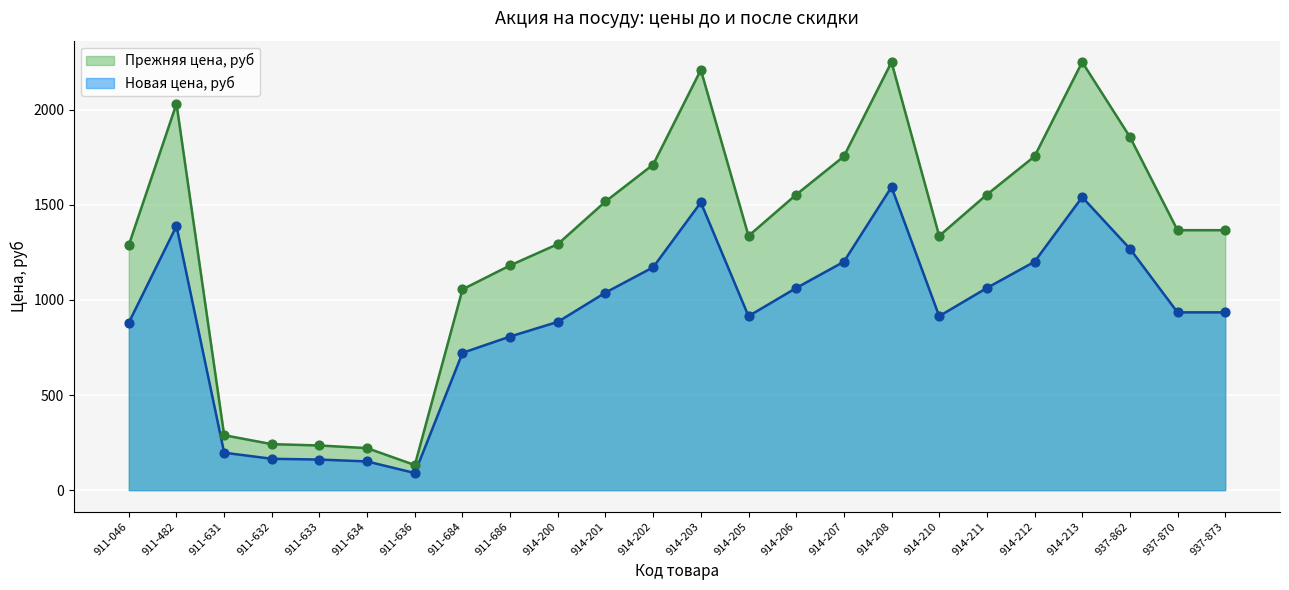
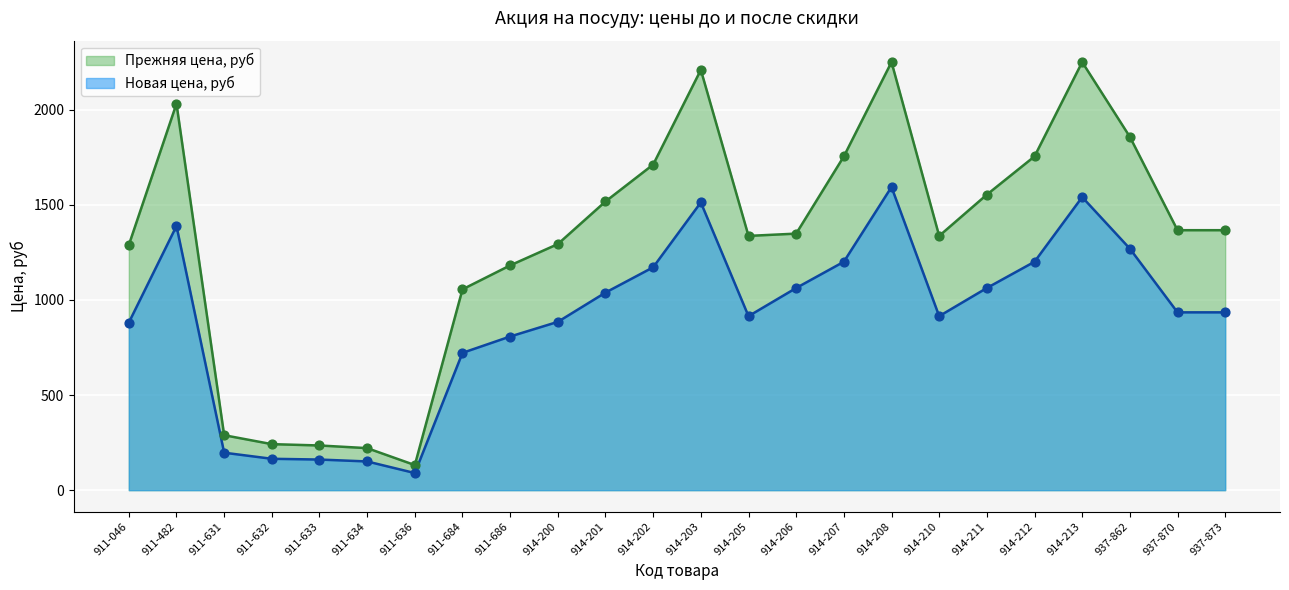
  {
    "Прежняя цена, руб": {
      "911-046": 1290,
      "911-482": 2030,
      "911-631": 290,
      "911-632": 240,
      "911-633": 240,
      "911-634": 220,
      "911-636": 130,
      "911-684": 1060,
      "911-686": 1180,
      "914-200": 1290,
      "914-201": 1520,
      "914-202": 1710,
      "914-203": 2210,
      "914-205": 1340,
-     "914-206": 1550,
+     "914-206": 1350,
      "914-207": 1760,
      "914-208": 2250,
      "914-210": 1340,
      "914-211": 1550,
      "914-212": 1760,
      "914-213": 2250,
      "937-862": 1860,
      "937-870": 1370,
      "937-873": 1370
    },
    "Новая цена, руб": {
      "911-046": 880,
      "911-482": 1390,
      "911-631": 200,
      "911-632": 170,
      "911-633": 160,
      "911-634": 150,
      "911-636": 90,
      "911-684": 720,
      "911-686": 810,
      "914-200": 890,
      "914-201": 1040,
      "914-202": 1170,
      "914-203": 1510,
      "914-205": 920,
      "914-206": 1060,
      "914-207": 1200,
      "914-208": 1590,
      "914-210": 920,
      "914-211": 1060,
      "914-212": 1200,
      "914-213": 1540,
      "937-862": 1270,
      "937-870": 940,
      "937-873": 940
    }
  }
